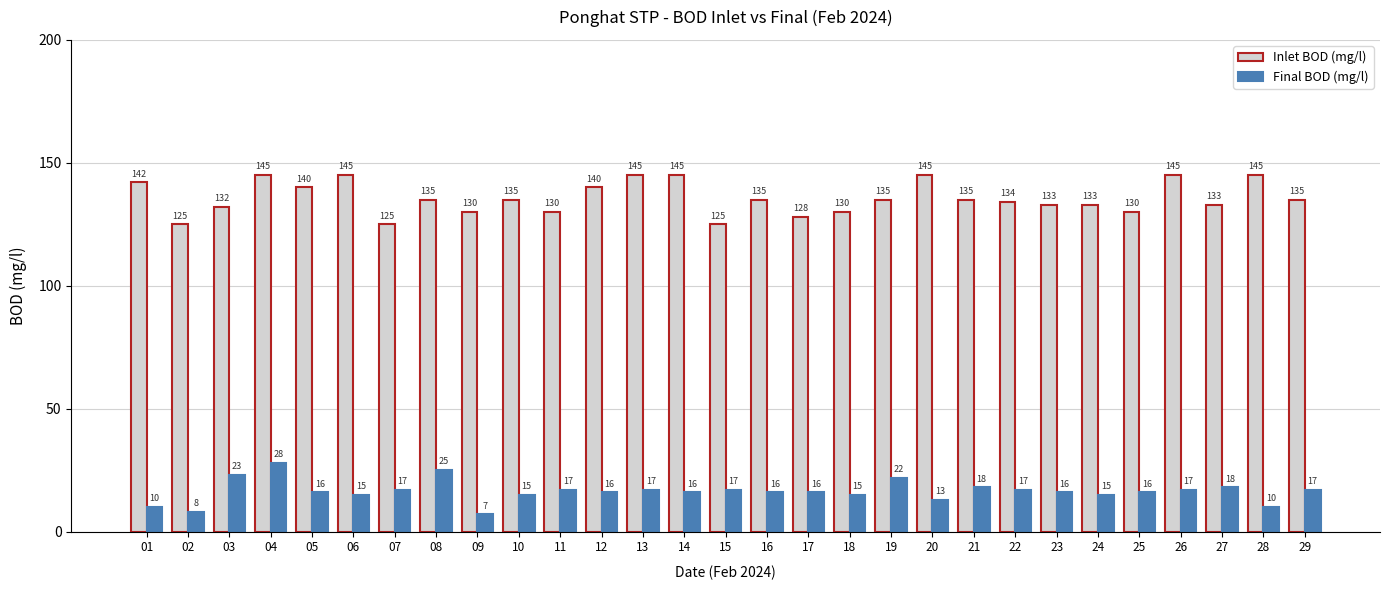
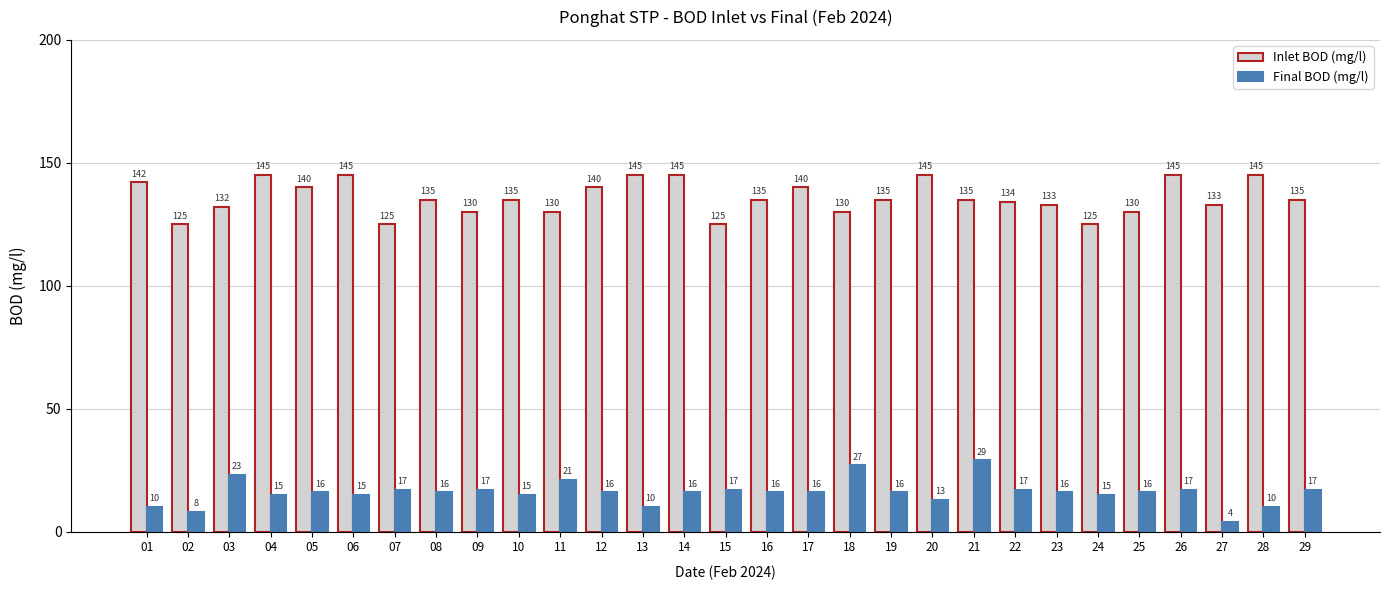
  {
    "Inlet BOD (mg/l)": {
      "01": 142,
      "02": 125,
      "03": 132,
      "04": 145,
      "05": 140,
      "06": 145,
      "07": 125,
      "08": 135,
      "09": 130,
      "10": 135,
      "11": 130,
      "12": 140,
      "13": 145,
      "14": 145,
      "15": 125,
      "16": 135,
-     "17": 128,
+     "17": 140,
      "18": 130,
      "19": 135,
      "20": 145,
      "21": 135,
      "22": 134,
      "23": 133,
-     "24": 133,
+     "24": 125,
      "25": 130,
      "26": 145,
      "27": 133,
      "28": 145,
      "29": 135
    },
    "Final BOD (mg/l)": {
      "01": 10,
      "02": 8,
      "03": 23,
-     "04": 28,
+     "04": 15,
      "05": 16,
      "06": 15,
      "07": 17,
-     "08": 25,
-     "09": 7,
+     "08": 16,
+     "09": 17,
      "10": 15,
-     "11": 17,
+     "11": 21,
      "12": 16,
-     "13": 17,
+     "13": 10,
      "14": 16,
      "15": 17,
      "16": 16,
      "17": 16,
-     "18": 15,
-     "19": 22,
+     "18": 27,
+     "19": 16,
      "20": 13,
-     "21": 18,
+     "21": 29,
      "22": 17,
      "23": 16,
      "24": 15,
      "25": 16,
      "26": 17,
-     "27": 18,
+     "27": 4,
      "28": 10,
      "29": 17
    }
  }
